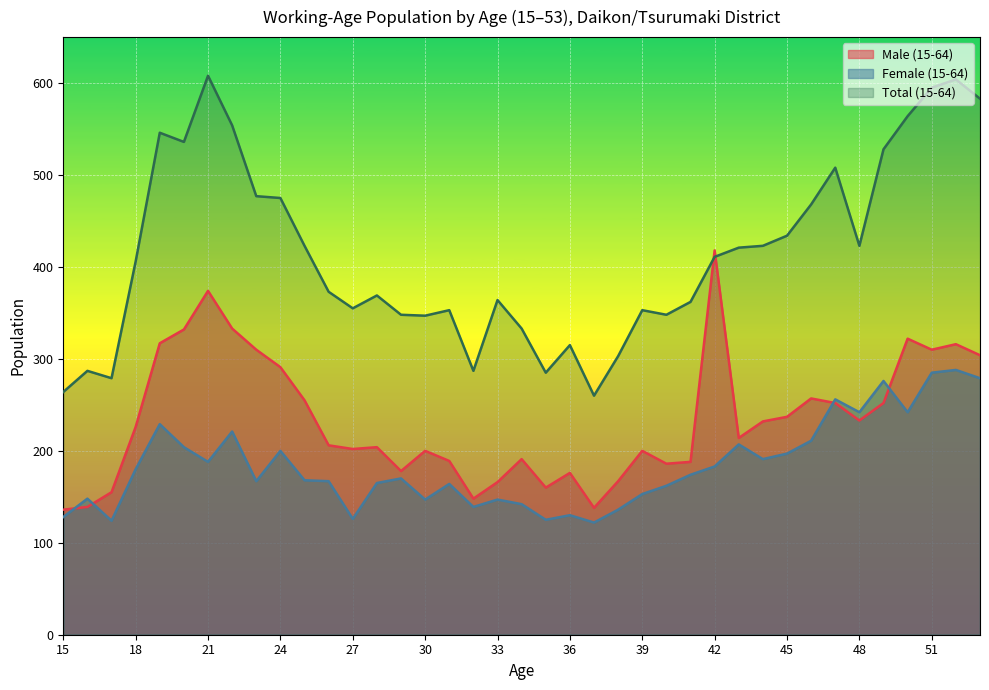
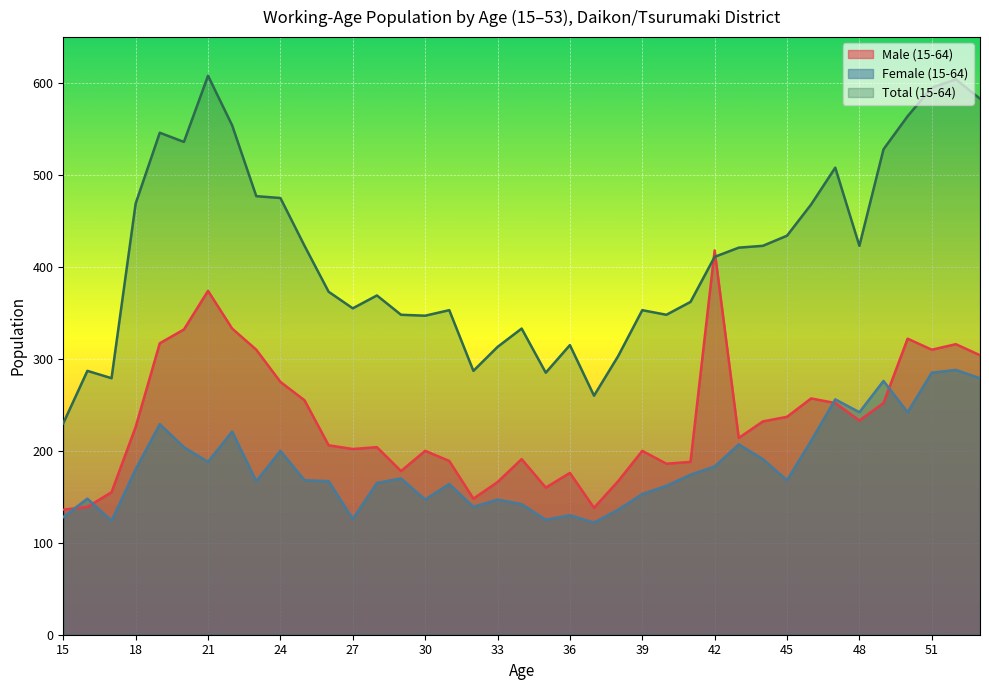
  {
    "Male (15-64)": {
      "15": 140,
      "18": 230,
      "21": 370,
-     "24": 290,
+     "24": 280,
      "27": 200,
      "30": 200,
      "33": 170,
      "36": 180,
      "39": 200,
      "42": 420,
      "45": 240,
      "48": 230,
      "51": 310
    },
    "Female (15-64)": {
      "15": 130,
      "18": 180,
      "21": 190,
      "24": 200,
      "27": 130,
      "30": 150,
      "33": 150,
      "36": 130,
      "39": 150,
      "42": 180,
-     "45": 200,
+     "45": 170,
      "48": 240,
      "51": 290
    },
    "Total (15-64)": {
-     "15": 260,
-     "18": 410,
+     "15": 230,
+     "18": 470,
      "21": 610,
      "24": 480,
      "27": 360,
      "30": 350,
-     "33": 360,
+     "33": 310,
      "36": 320,
      "39": 350,
      "42": 410,
      "45": 430,
      "48": 420
    }
  }
